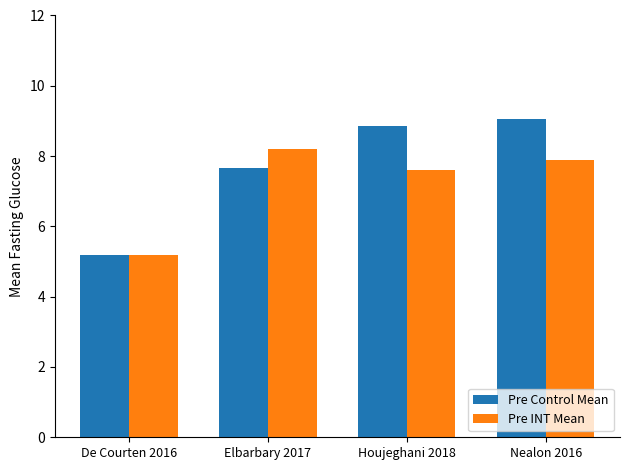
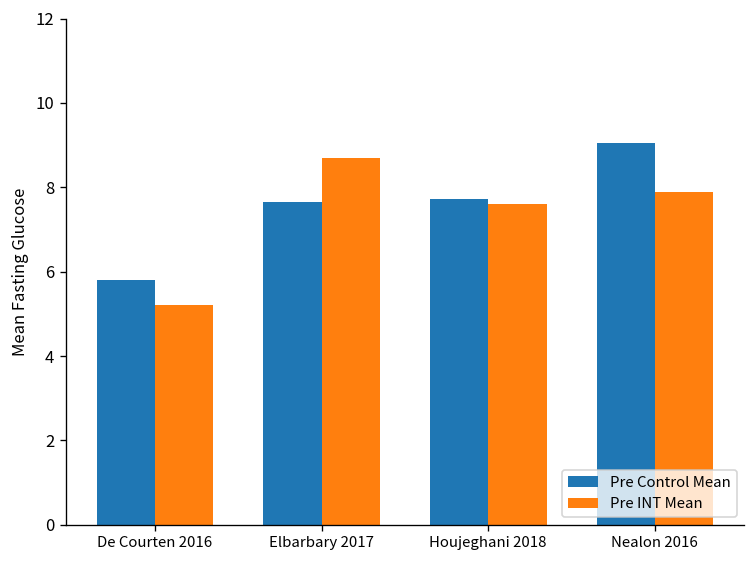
  {
    "Pre Control Mean": {
-     "De Courten 2016": 5.2,
+     "De Courten 2016": 5.8,
      "Elbarbary 2017": 7.7,
-     "Houjeghani 2018": 8.9,
+     "Houjeghani 2018": 7.7,
      "Nealon 2016": 9.1
    },
    "Pre INT Mean": {
      "De Courten 2016": 5.2,
-     "Elbarbary 2017": 8.2,
+     "Elbarbary 2017": 8.7,
      "Houjeghani 2018": 7.6,
      "Nealon 2016": 7.9
    }
  }
